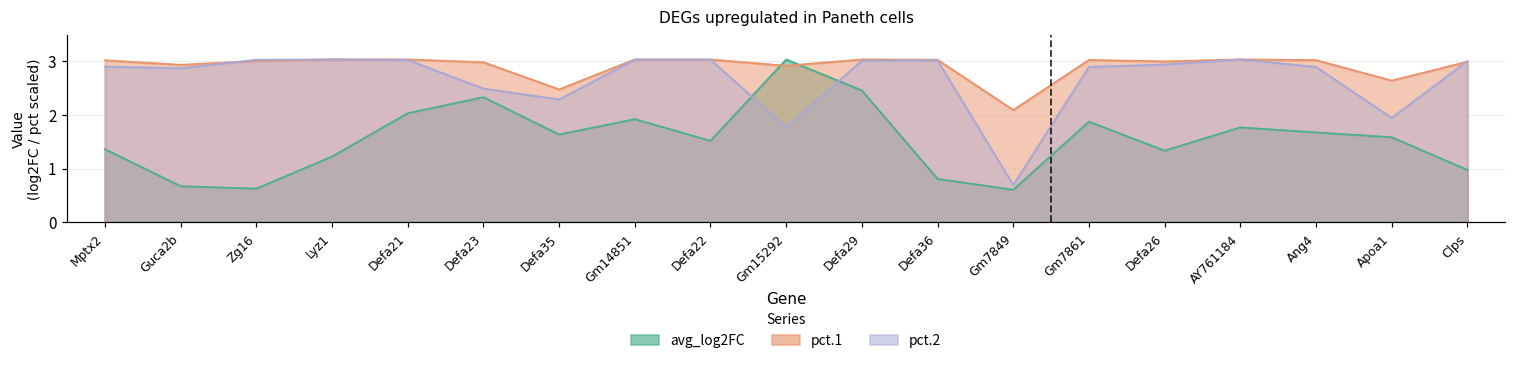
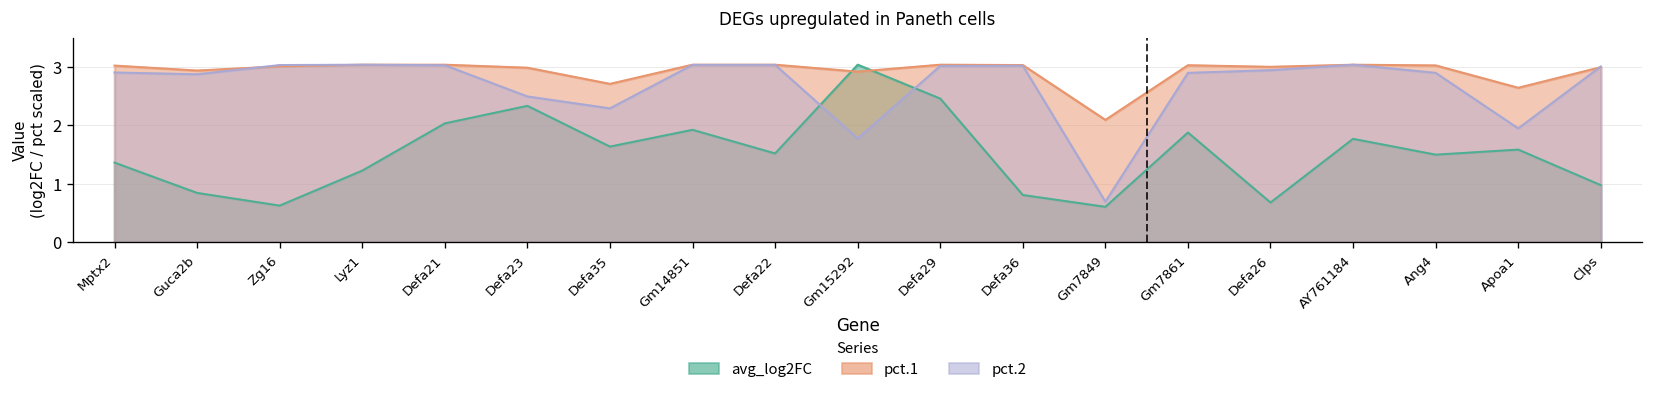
  {
    "avg_log2FC": {
      "Mptx2": 1.4,
-     "Guca2b": 0.7,
+     "Guca2b": 0.8,
      "Zg16": 0.6,
      "Lyz1": 1.2,
      "Defa21": 2.0,
      "Defa23": 2.3,
      "Defa35": 1.6,
      "Gm14851": 1.9,
      "Defa22": 1.5,
      "Gm15292": 3.0,
      "Defa29": 2.5,
      "Defa36": 0.8,
      "Gm7849": 0.6,
      "Gm7861": 1.9,
-     "Defa26": 1.3,
+     "Defa26": 0.7,
      "AY761184": 1.8,
-     "Ang4": 1.7,
+     "Ang4": 1.5,
      "Apoa1": 1.6,
      "Clps": 1.0
    },
    "pct.1": {
      "Mptx2": 3.0,
      "Guca2b": 2.9,
      "Defa23": 3.0,
-     "Defa35": 2.5,
+     "Defa35": 2.7,
      "Gm15292": 2.9,
      "Gm7849": 2.1,
      "Gm7861": 3.0,
      "Defa26": 3.0,
      "Ang4": 3.0,
      "Apoa1": 2.6
    },
    "pct.2": {
      "Mptx2": 2.9,
      "Guca2b": 2.9,
      "Defa23": 2.5,
      "Defa35": 2.3,
      "Gm15292": 1.8,
      "Gm7849": 0.7,
      "Gm7861": 2.9,
      "Defa26": 2.9,
      "Ang4": 2.9,
      "Apoa1": 1.9
    }
  }
